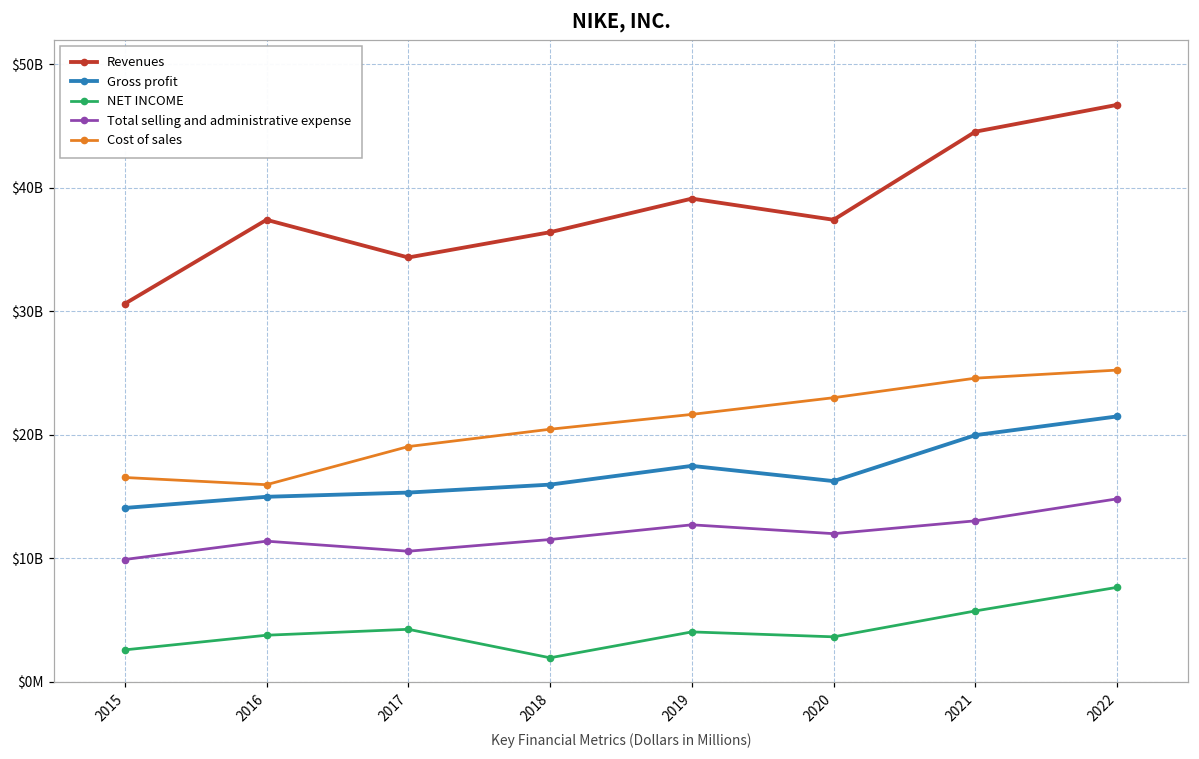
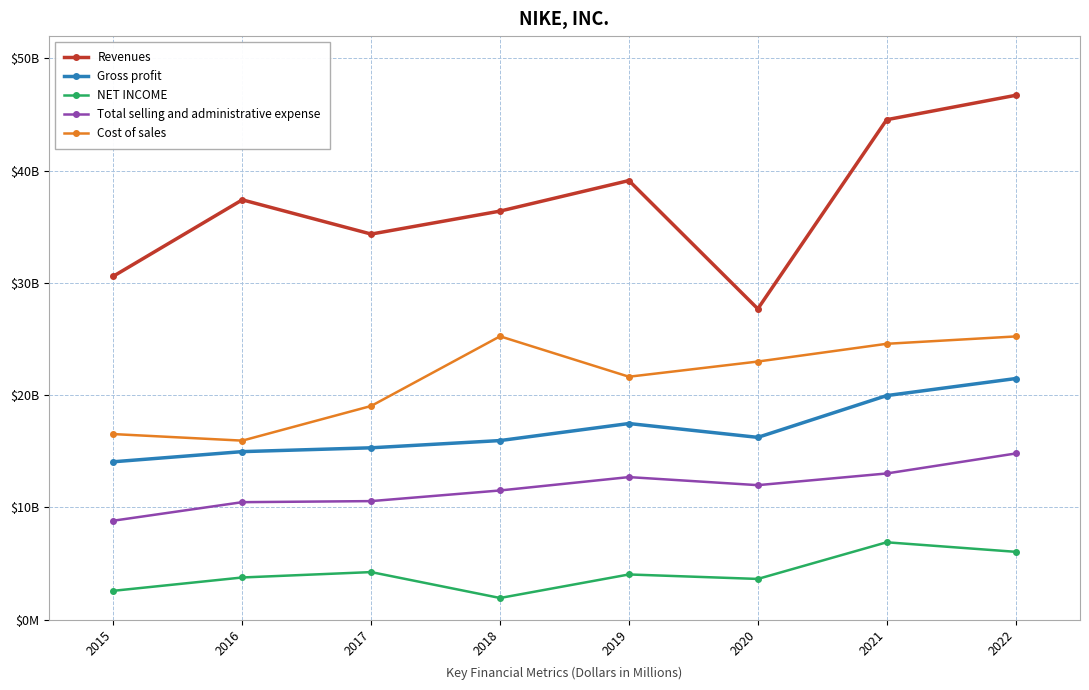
  {
    "Revenues": {
      "2015": "$30600000000",
      "2016": "$37400000000",
      "2017": "$34400000000",
      "2018": "$36400000000",
      "2019": "$39100000000",
-     "2020": "$37400000000",
+     "2020": "$27700000000",
      "2021": "$44500000000",
      "2022": "$46700000000"
    },
    "Gross profit": {
      "2015": "$14100000000",
      "2016": "$15000000000",
      "2017": "$15300000000",
      "2018": "$16000000000",
      "2019": "$17500000000",
      "2020": "$16200000000",
      "2021": "$20000000000",
      "2022": "$21500000000"
    },
    "NET INCOME": {
      "2015": "$2600000000",
      "2016": "$3800000000",
      "2017": "$4200000000",
      "2018": "$1900000000",
      "2019": "$4000000000",
      "2020": "$3600000000",
-     "2021": "$5700000000",
-     "2022": "$7600000000"
+     "2021": "$6900000000",
+     "2022": "$6000000000"
    },
    "Total selling and administrative expense": {
-     "2015": "$9900000000",
-     "2016": "$11400000000",
+     "2015": "$8800000000",
+     "2016": "$10500000000",
      "2017": "$10600000000",
      "2018": "$11500000000",
      "2019": "$12700000000",
      "2020": "$12000000000",
      "2021": "$13000000000",
      "2022": "$14800000000"
    },
    "Cost of sales": {
      "2015": "$16500000000",
      "2016": "$16000000000",
      "2017": "$19000000000",
-     "2018": "$20400000000",
+     "2018": "$25200000000",
      "2019": "$21600000000",
      "2020": "$23000000000",
      "2021": "$24600000000",
      "2022": "$25200000000"
    }
  }
